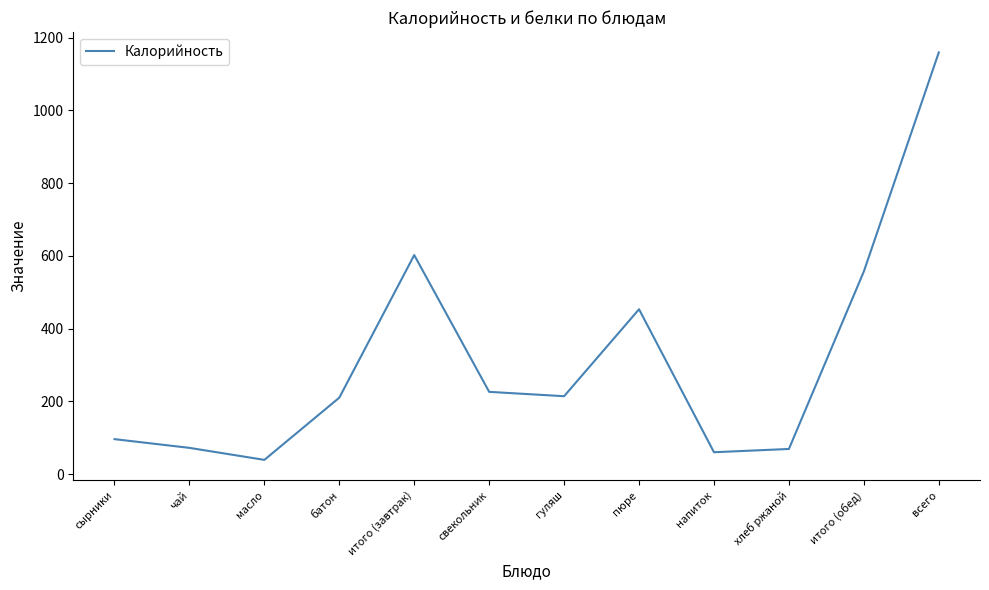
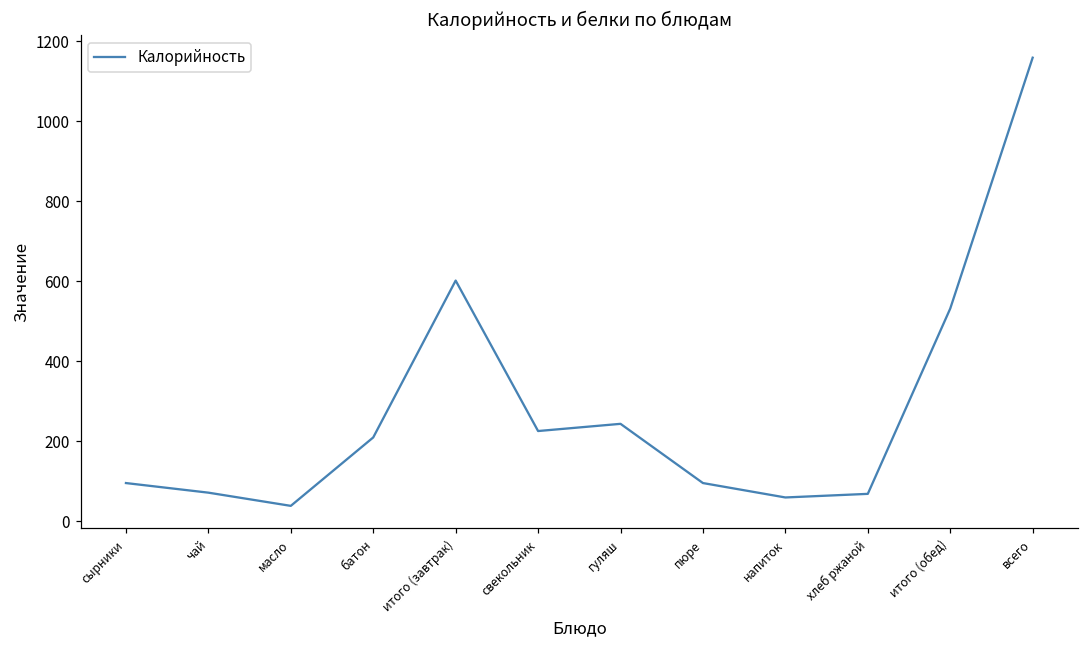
  {
    "сырники": 100,
    "чай": 70,
    "масло": 40,
    "батон": 210,
    "итого (завтрак)": 600,
    "свекольник": 230,
-   "гуляш": 210,
-   "пюре": 450,
+   "гуляш": 240,
+   "пюре": 100,
    "напиток": 60,
    "хлеб ржаной": 70,
-   "итого (обед)": 560,
+   "итого (обед)": 530,
    "всего": 1160
  }
